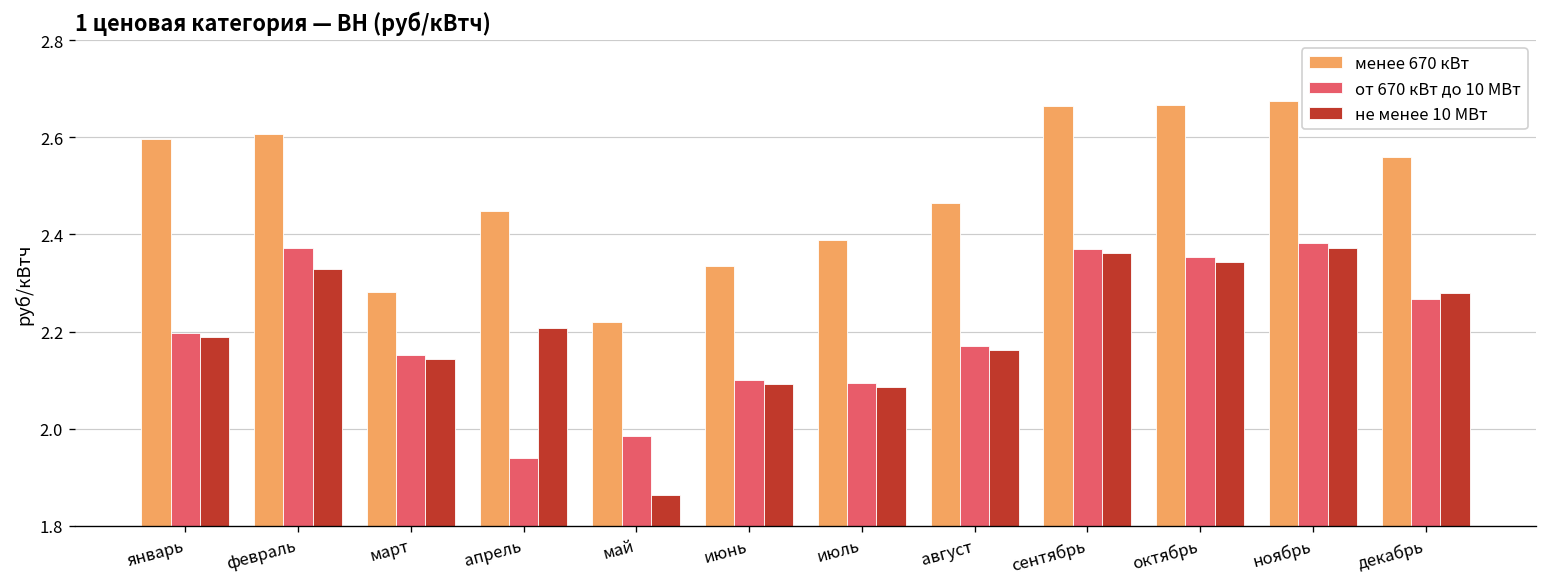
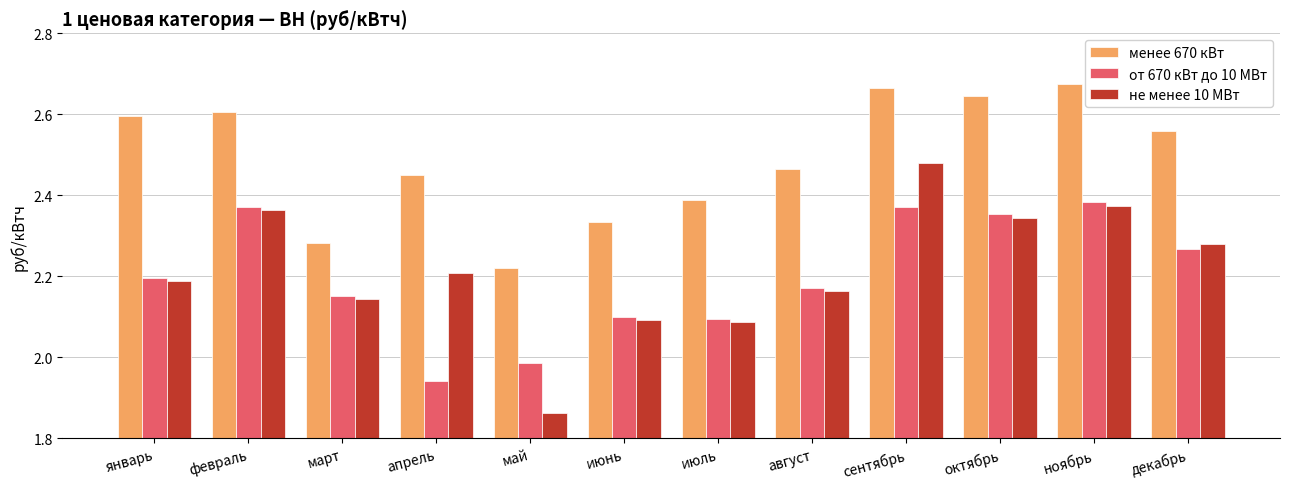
  {
    "менее 670 кВт": {
      "январь": 2.60,
      "февраль": 2.61,
      "март": 2.28,
      "апрель": 2.45,
      "май": 2.22,
      "июнь": 2.33,
      "июль": 2.39,
      "август": 2.46,
      "сентябрь": 2.66,
-     "октябрь": 2.67,
+     "октябрь": 2.65,
      "ноябрь": 2.68,
      "декабрь": 2.56
    },
    "от 670 кВт до 10 МВт": {
      "январь": 2.20,
      "февраль": 2.37,
      "март": 2.15,
      "апрель": 1.94,
      "май": 1.99,
      "июнь": 2.10,
      "июль": 2.09,
      "август": 2.17,
      "сентябрь": 2.37,
      "октябрь": 2.35,
      "ноябрь": 2.38,
      "декабрь": 2.27
    },
    "не менее 10 МВт": {
      "январь": 2.19,
-     "февраль": 2.33,
+     "февраль": 2.36,
      "март": 2.14,
      "апрель": 2.21,
      "май": 1.86,
      "июнь": 2.09,
      "июль": 2.09,
      "август": 2.16,
-     "сентябрь": 2.36,
+     "сентябрь": 2.48,
      "октябрь": 2.34,
      "ноябрь": 2.37,
      "декабрь": 2.28
    }
  }
